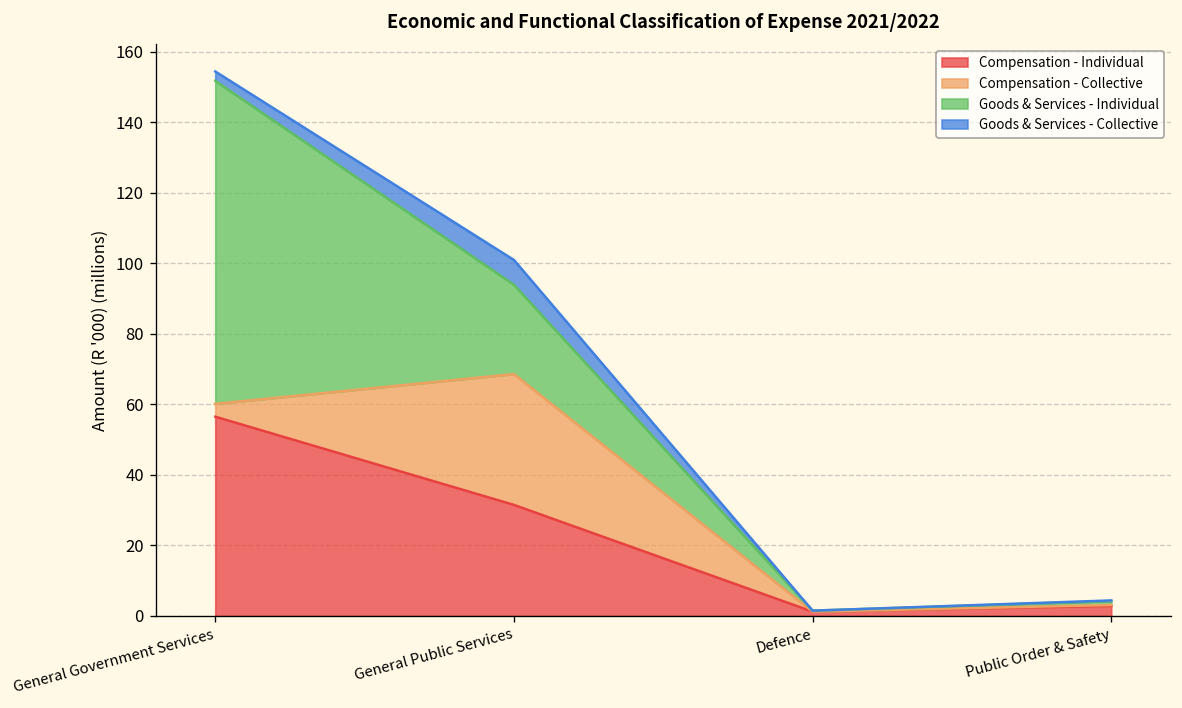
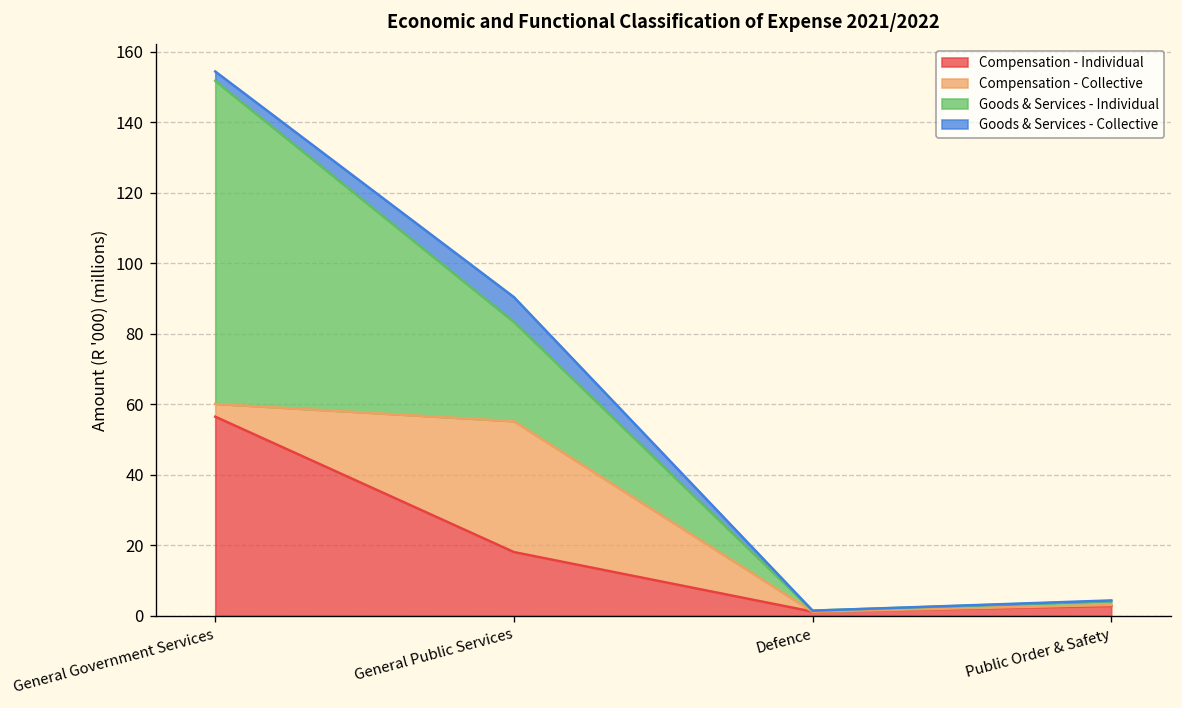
  {
    "Compensation - Individual": {
      "General Government Services": 56,
-     "General Public Services": 31
+     "General Public Services": 18
    },
    "Compensation - Collective": {
      "General Government Services": 4,
      "General Public Services": 37
    },
    "Goods & Services - Individual": {
      "General Government Services": 92,
-     "General Public Services": 25
+     "General Public Services": 28
    },
    "Goods & Services - Collective": {
      "General Government Services": 3,
      "General Public Services": 7
    }
  }
